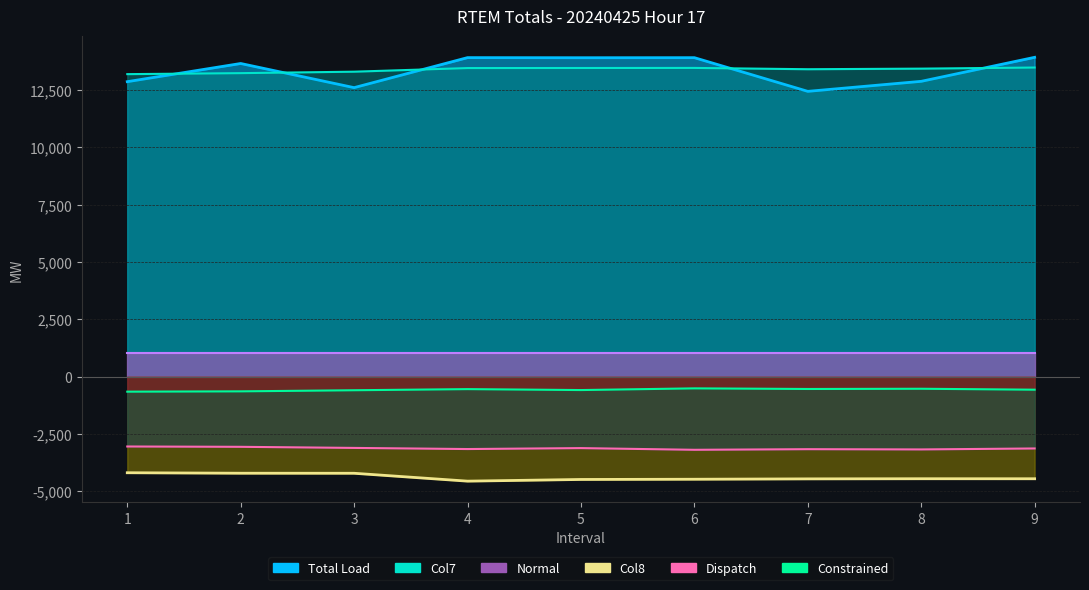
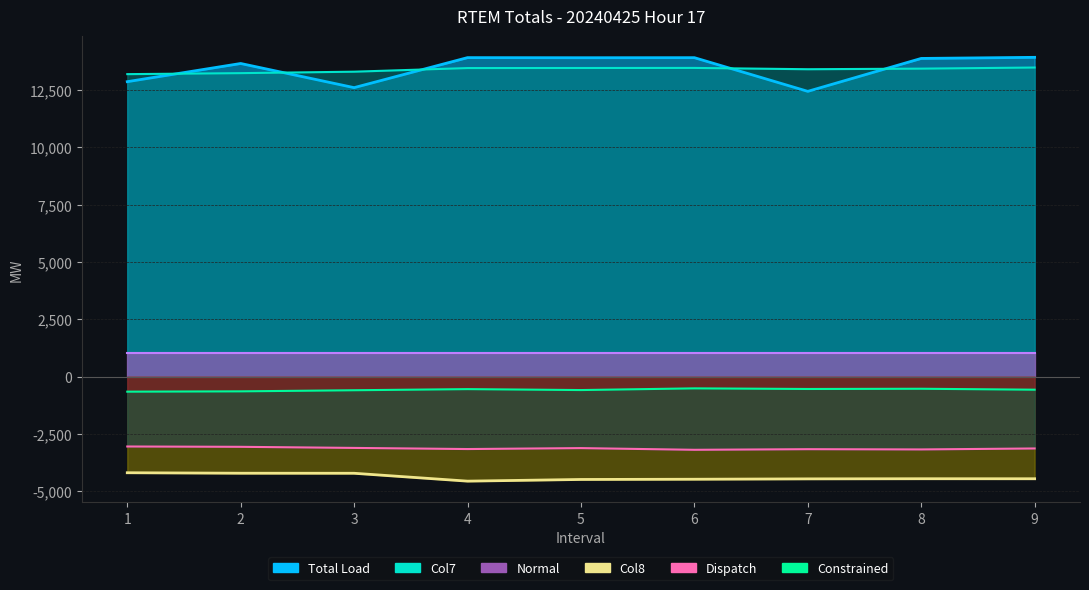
  {
    "Total Load": {
      "1": "12,900",
      "2": "13,700",
      "3": "12,600",
      "4": "13,900",
      "5": "13,900",
      "6": "13,900",
      "7": "12,400",
-     "8": "12,900",
+     "8": "13,900",
      "9": "13,900"
    },
    "Normal": {
      "1": "1,000",
      "2": "1,000",
      "3": "1,000",
      "4": "1,000",
      "5": "1,000",
      "6": "1,000",
      "7": "1,000",
      "8": "1,000",
      "9": "1,000"
    }
  }
